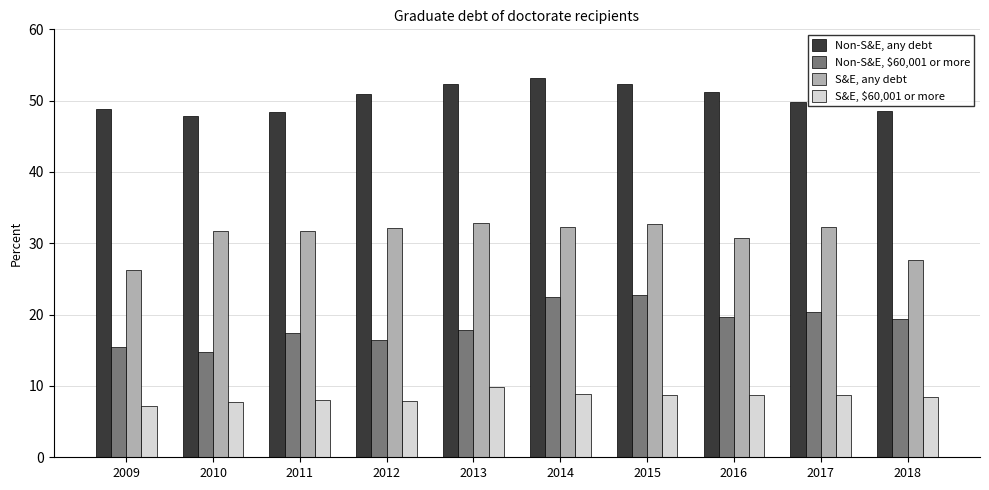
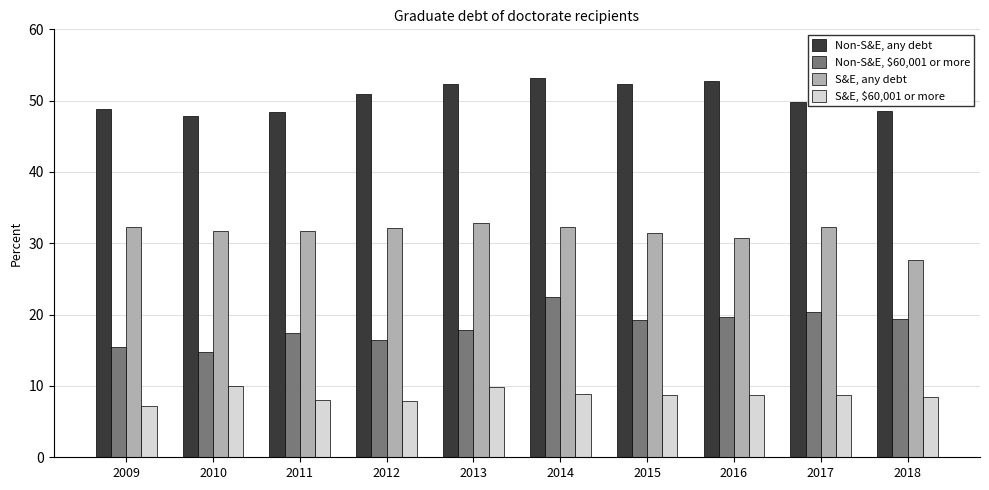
  {
    "Non-S&E, any debt": {
      "2009": 49,
      "2010": 48,
      "2011": 48,
      "2012": 51,
      "2013": 52,
      "2014": 53,
      "2015": 52,
-     "2016": 51,
+     "2016": 53,
      "2017": 50,
      "2018": 49
    },
    "Non-S&E, $60,001 or more": {
      "2009": 16,
      "2010": 15,
      "2011": 17,
      "2012": 17,
      "2013": 18,
      "2014": 23,
-     "2015": 23,
+     "2015": 19,
      "2016": 20,
      "2017": 20,
      "2018": 19
    },
    "S&E, any debt": {
-     "2009": 26,
+     "2009": 32,
      "2010": 32,
      "2011": 32,
      "2012": 32,
      "2013": 33,
      "2014": 32,
-     "2015": 33,
+     "2015": 32,
      "2016": 31,
      "2017": 32,
      "2018": 28
    },
    "S&E, $60,001 or more": {
      "2009": 7,
-     "2010": 8,
+     "2010": 10,
      "2011": 8,
      "2012": 8,
      "2013": 10,
      "2014": 9,
      "2015": 9,
      "2016": 9,
      "2017": 9,
      "2018": 9
    }
  }
